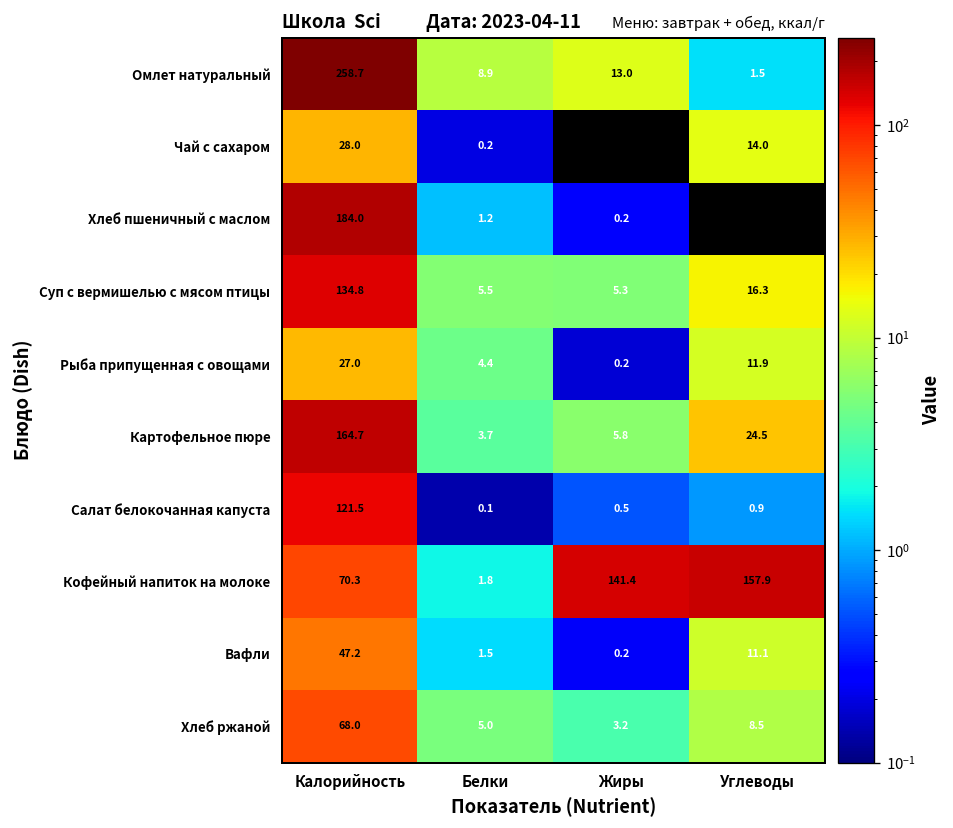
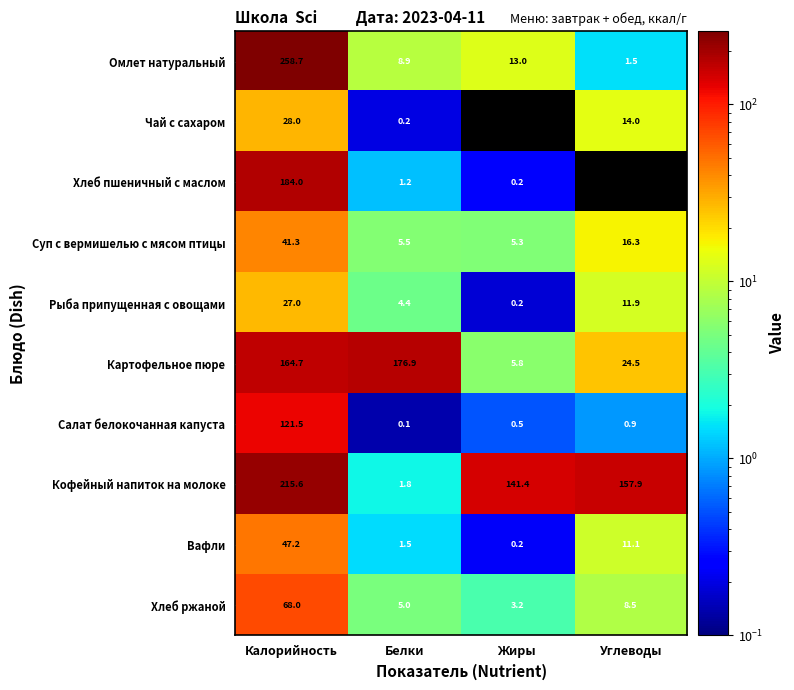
  {
    "Омлет натуральный": {
      "Калорийность": 258.7,
      "Белки": 8.9,
      "Жиры": 13.0,
      "Углеводы": 1.5
    },
    "Чай с сахаром": {
      "Калорийность": 28.0,
      "Белки": 0.2,
      "Углеводы": 14.0
    },
    "Хлеб пшеничный с маслом": {
      "Калорийность": 184.0,
      "Белки": 1.2,
      "Жиры": 0.2
    },
    "Суп с вермишелью с мясом птицы": {
-     "Калорийность": 134.8,
+     "Калорийность": 41.3,
      "Белки": 5.5,
      "Жиры": 5.3,
      "Углеводы": 16.3
    },
    "Рыба припущенная с овощами": {
      "Калорийность": 27.0,
      "Белки": 4.4,
      "Жиры": 0.2,
      "Углеводы": 11.9
    },
    "Картофельное пюре": {
      "Калорийность": 164.7,
-     "Белки": 3.7,
+     "Белки": 176.9,
      "Жиры": 5.8,
      "Углеводы": 24.5
    },
    "Салат белокочанная капуста": {
      "Калорийность": 121.5,
      "Белки": 0.1,
      "Жиры": 0.5,
      "Углеводы": 0.9
    },
    "Кофейный напиток на молоке": {
-     "Калорийность": 70.3,
+     "Калорийность": 215.6,
      "Белки": 1.8,
      "Жиры": 141.4,
      "Углеводы": 157.9
    },
    "Вафли": {
      "Калорийность": 47.2,
      "Белки": 1.5,
      "Жиры": 0.2,
      "Углеводы": 11.1
    },
    "Хлеб ржаной": {
      "Калорийность": 68.0,
      "Белки": 5.0,
      "Жиры": 3.2,
      "Углеводы": 8.5
    }
  }
